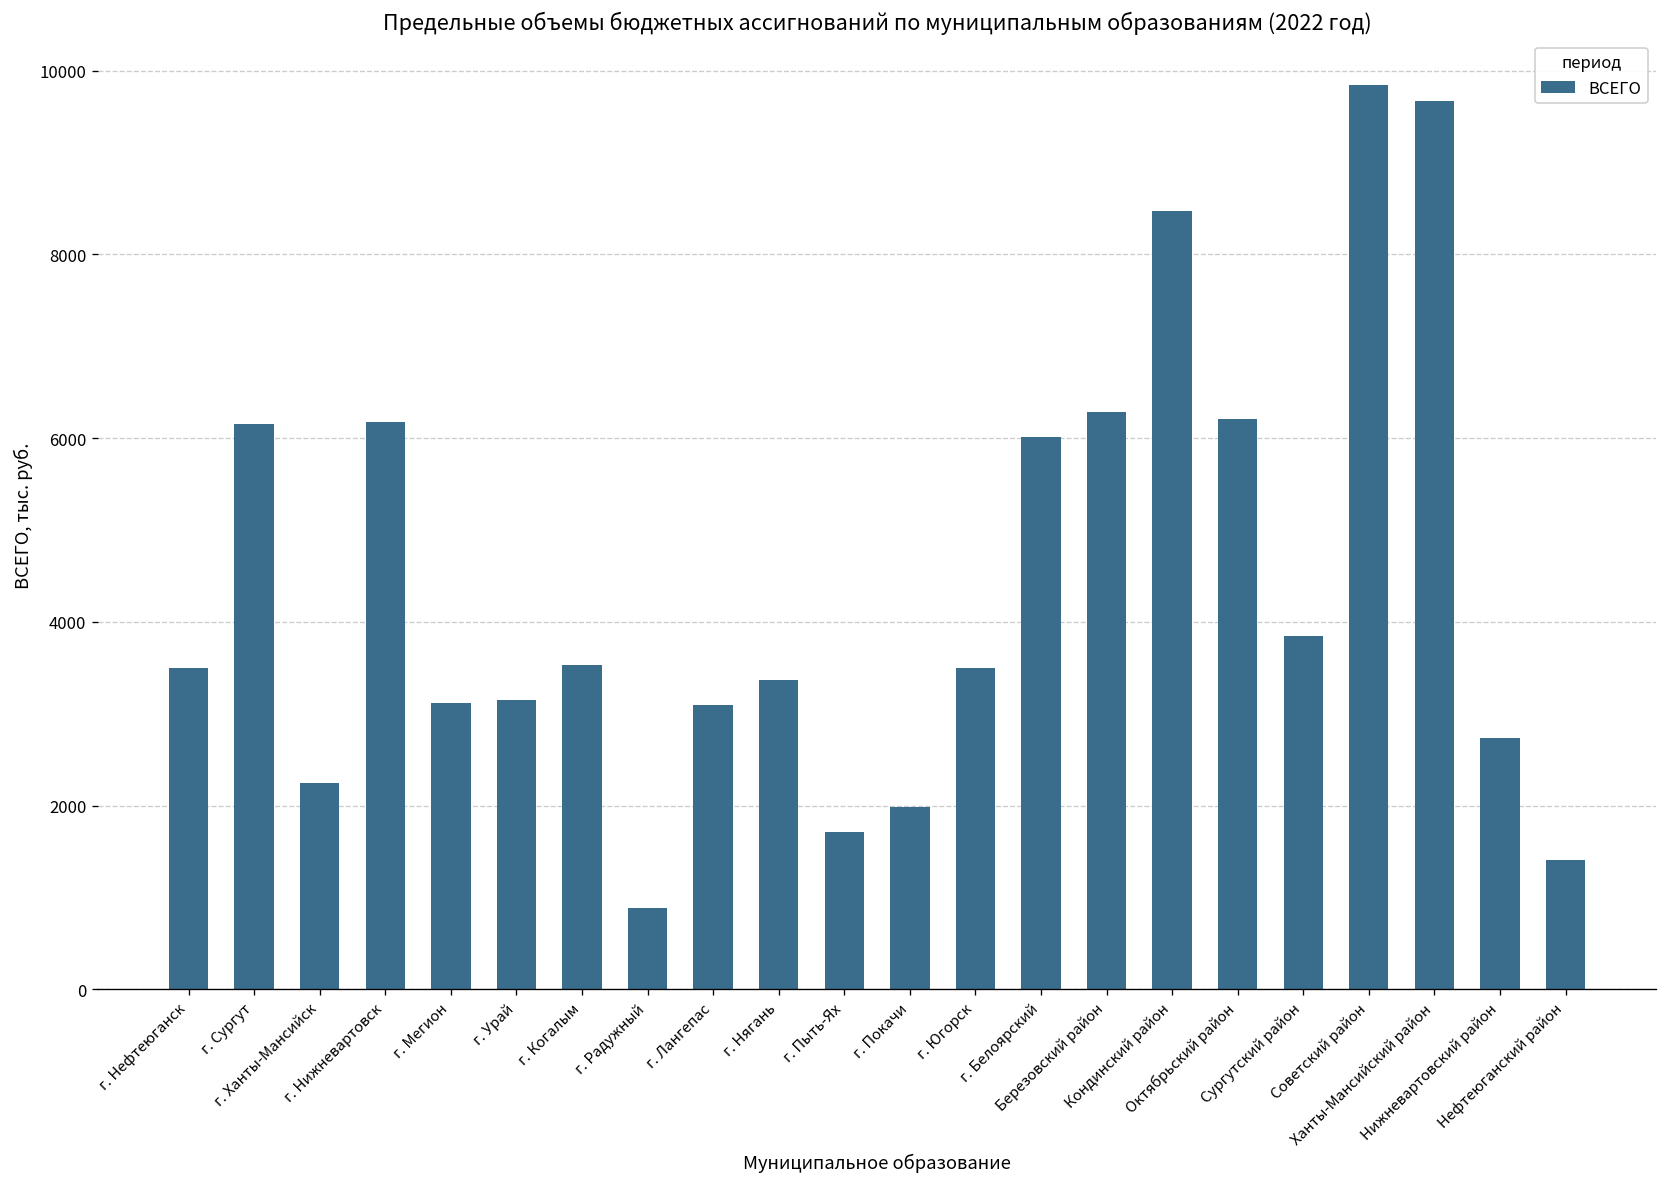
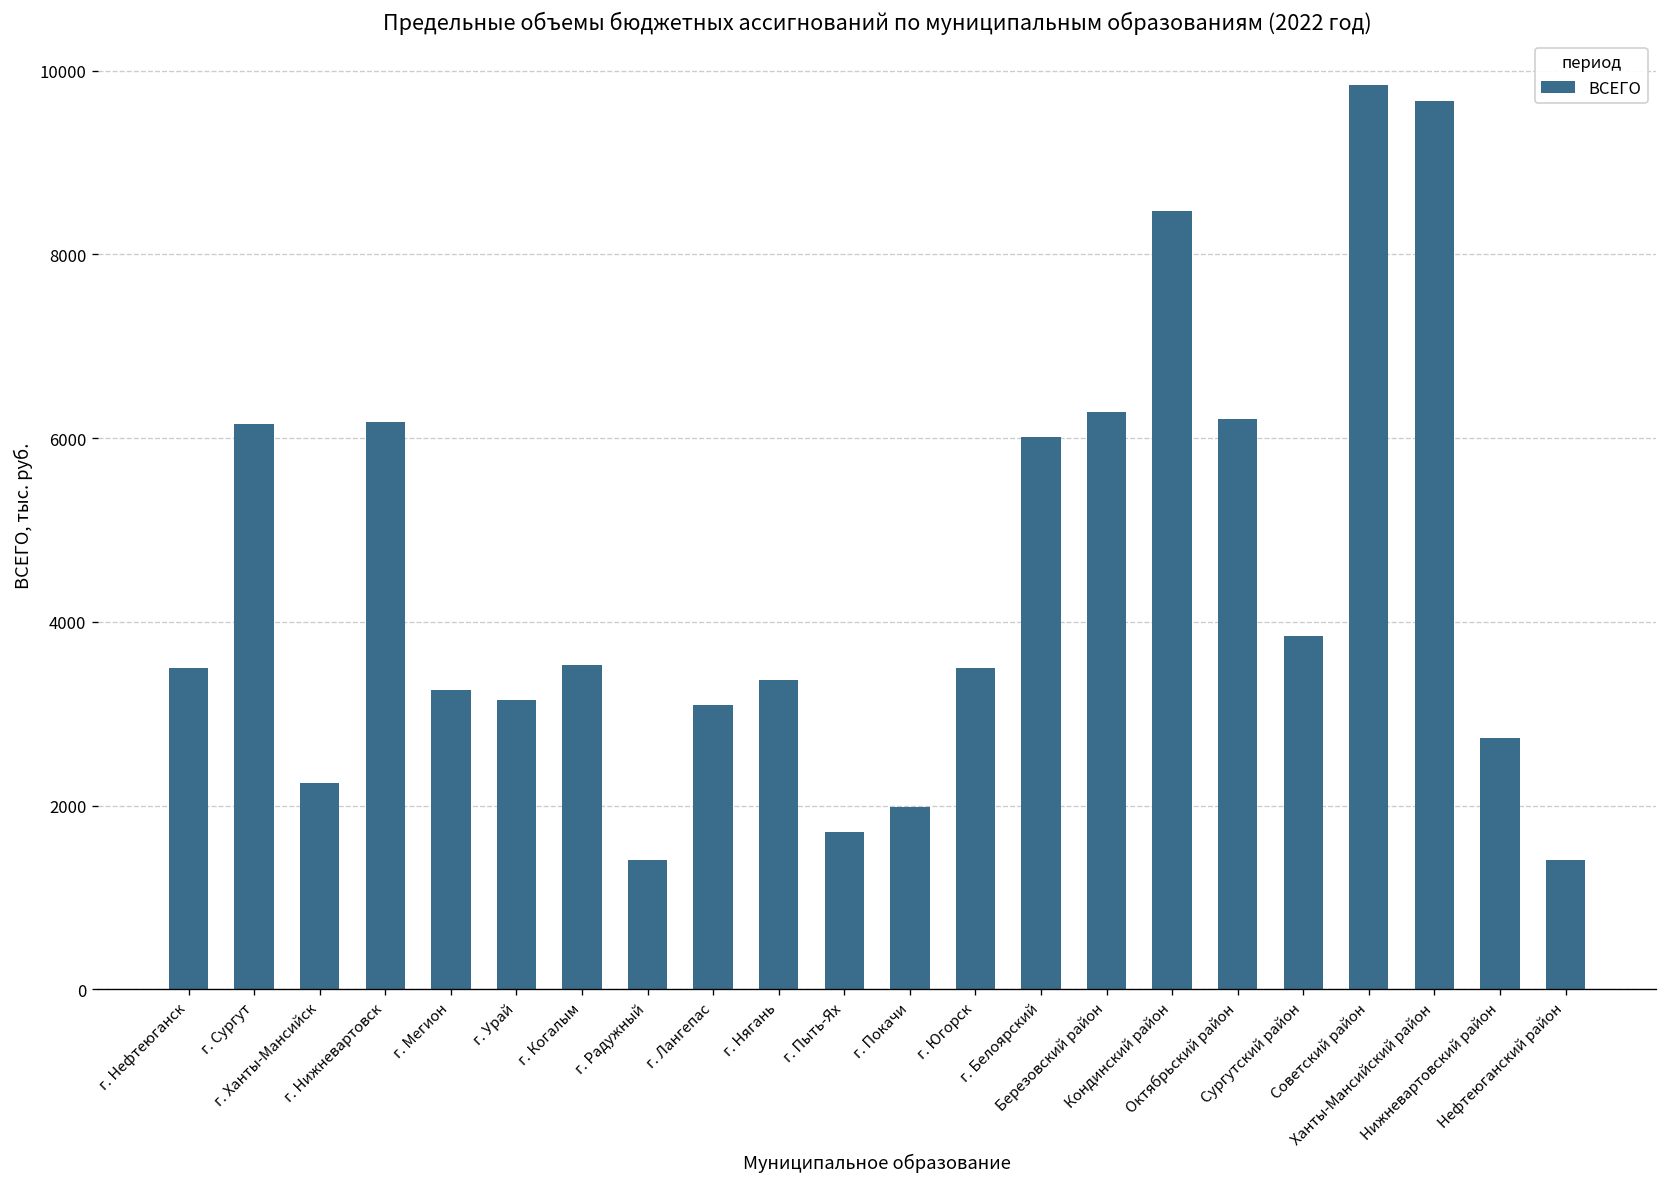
  {
    "г. Нефтеюганск": 3500,
    "г. Сургут": 6100,
    "г. Ханты-Мансийск": 2200,
    "г. Нижневартовск": 6200,
-   "г. Мегион": 3100,
+   "г. Мегион": 3300,
    "г. Урай": 3100,
    "г. Когалым": 3500,
-   "г. Радужный": 900,
+   "г. Радужный": 1400,
    "г. Лангепас": 3100,
    "г. Нягань": 3400,
    "г. Пыть-Ях": 1700,
    "г. Покачи": 2000,
    "г. Югорск": 3500,
    "г. Белоярский": 6000,
    "Березовский район": 6300,
    "Кондинский район": 8500,
    "Октябрьский район": 6200,
    "Сургутский район": 3800,
    "Советский район": 9800,
    "Ханты-Мансийский район": 9700,
    "Нижневартовский район": 2700,
    "Нефтеюганский район": 1400
  }
